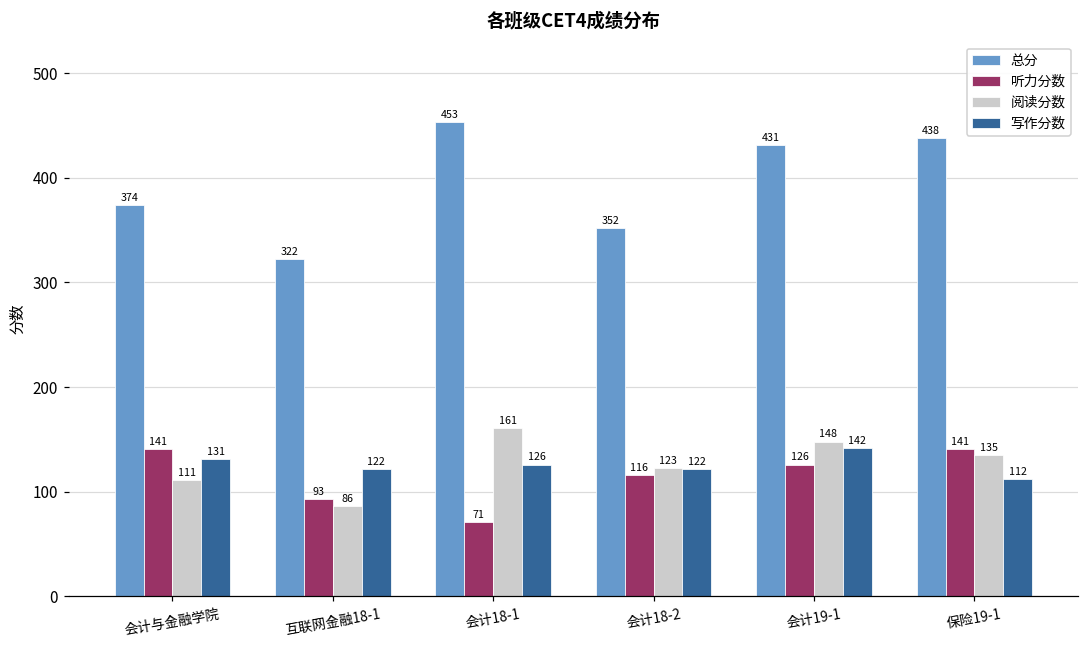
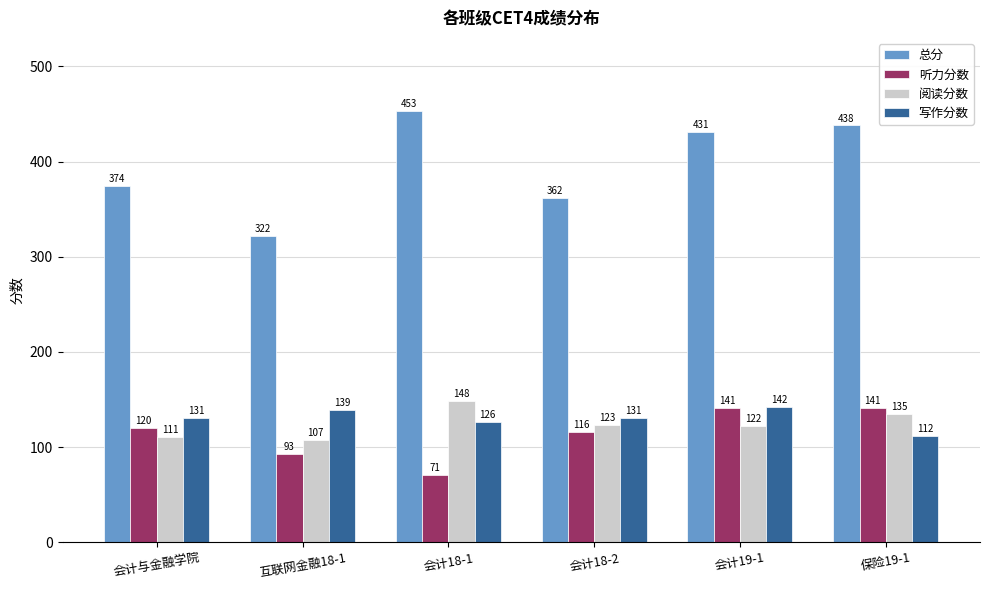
  {
    "总分": {
      "会计与金融学院": 374,
      "互联网金融18-1": 322,
      "会计18-1": 453,
-     "会计18-2": 352,
+     "会计18-2": 362,
      "会计19-1": 431,
      "保险19-1": 438
    },
    "听力分数": {
-     "会计与金融学院": 141,
+     "会计与金融学院": 120,
      "互联网金融18-1": 93,
      "会计18-1": 71,
      "会计18-2": 116,
-     "会计19-1": 126,
+     "会计19-1": 141,
      "保险19-1": 141
    },
    "阅读分数": {
      "会计与金融学院": 111,
-     "互联网金融18-1": 86,
-     "会计18-1": 161,
+     "互联网金融18-1": 107,
+     "会计18-1": 148,
      "会计18-2": 123,
-     "会计19-1": 148,
+     "会计19-1": 122,
      "保险19-1": 135
    },
    "写作分数": {
      "会计与金融学院": 131,
-     "互联网金融18-1": 122,
+     "互联网金融18-1": 139,
      "会计18-1": 126,
-     "会计18-2": 122,
+     "会计18-2": 131,
      "会计19-1": 142,
      "保险19-1": 112
    }
  }
